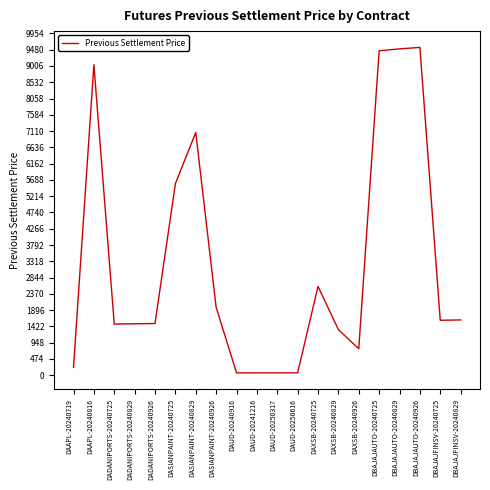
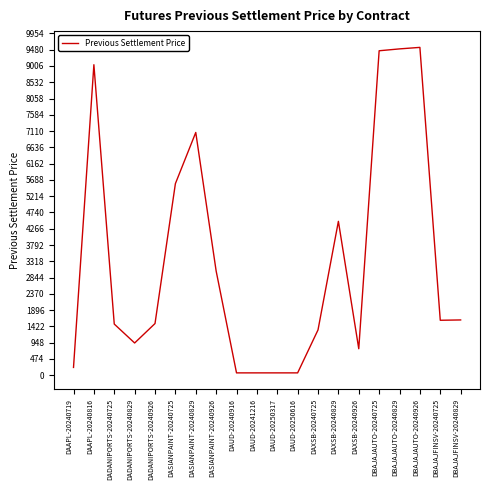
  {
    "DAAPL-20240719": 200,
    "DAAPL-20240816": 9000,
    "DADANIPORTS-20240725": 1500,
-   "DADANIPORTS-20240829": 1500,
+   "DADANIPORTS-20240829": 900,
    "DADANIPORTS-20240926": 1500,
    "DASIANPAINT-20240725": 5600,
    "DASIANPAINT-20240829": 7100,
-   "DASIANPAINT-20240926": 2000,
+   "DASIANPAINT-20240926": 3000,
    "DAUD-20240916": 100,
    "DAUD-20241216": 100,
    "DAUD-20250317": 100,
    "DAUD-20250616": 100,
-   "DAXSB-20240725": 2600,
-   "DAXSB-20240829": 1300,
+   "DAXSB-20240725": 1300,
+   "DAXSB-20240829": 4500,
    "DAXSB-20240926": 800,
    "DBAJAJAUTO-20240725": 9400,
    "DBAJAJAUTO-20240829": 9500,
    "DBAJAJAUTO-20240926": 9500,
    "DBAJAJFINSV-20240725": 1600,
    "DBAJAJFINSV-20240829": 1600
  }
